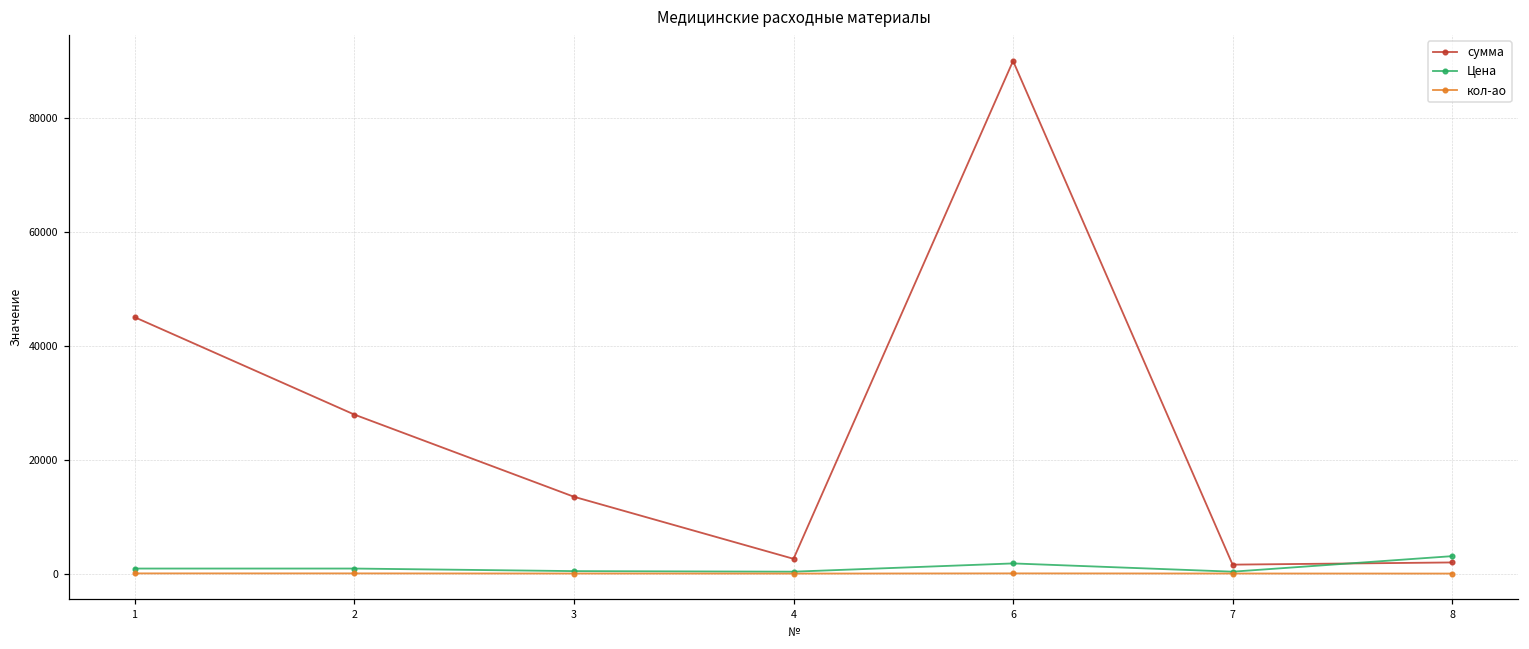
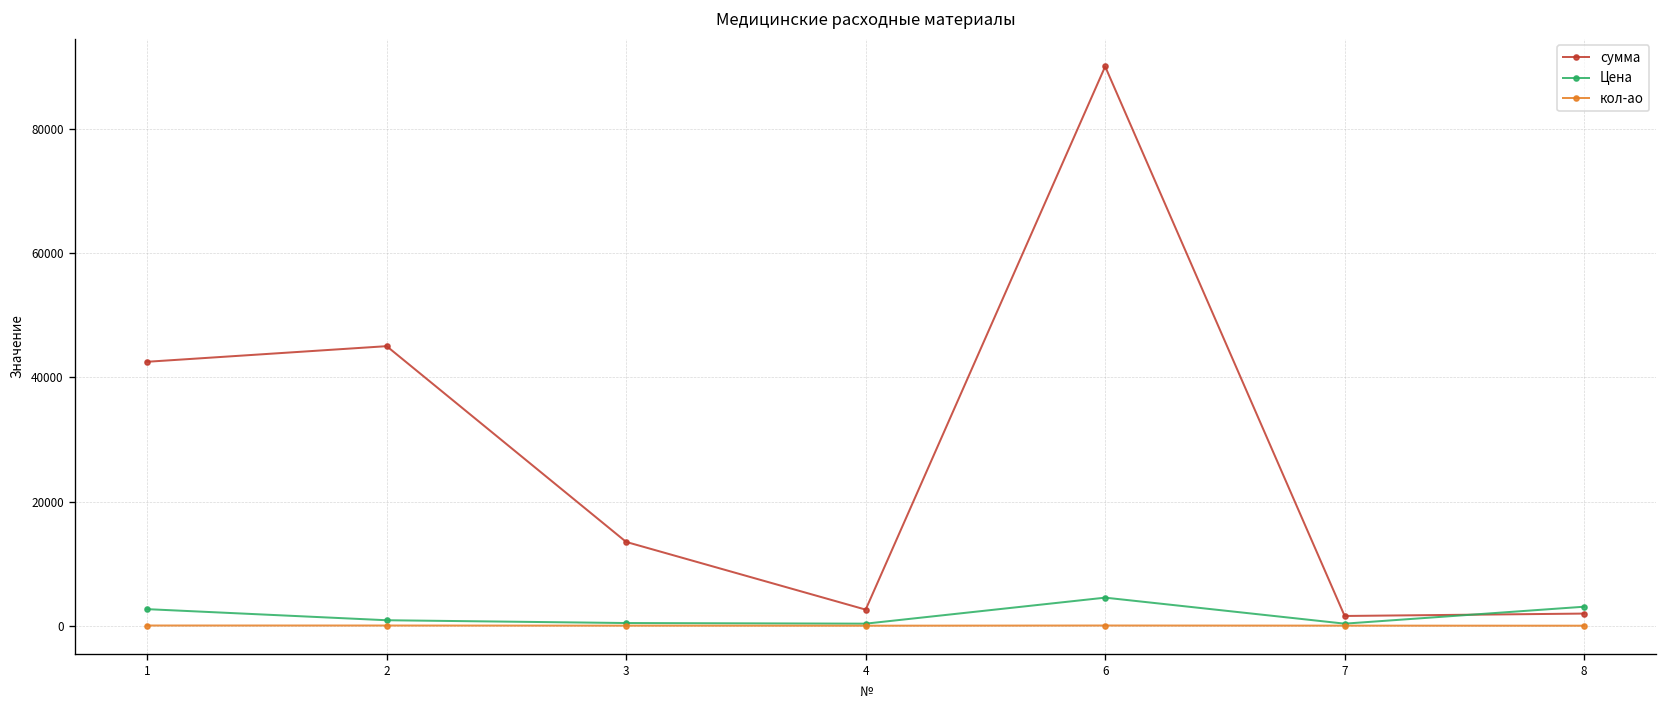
  {
    "сумма": {
-     "1": 45000,
-     "2": 28000,
+     "1": 42000,
+     "2": 45000,
      "3": 14000,
      "4": 3000,
      "6": 90000,
      "7": 2000,
      "8": 2000
    },
    "Цена": {
-     "1": 1000,
+     "1": 3000,
      "2": 1000,
-     "6": 2000,
+     "6": 5000,
      "8": 3000
    },
    "кол-ао": {
      "1": 0,
      "2": 0,
      "6": 0,
      "8": 0
    }
  }
